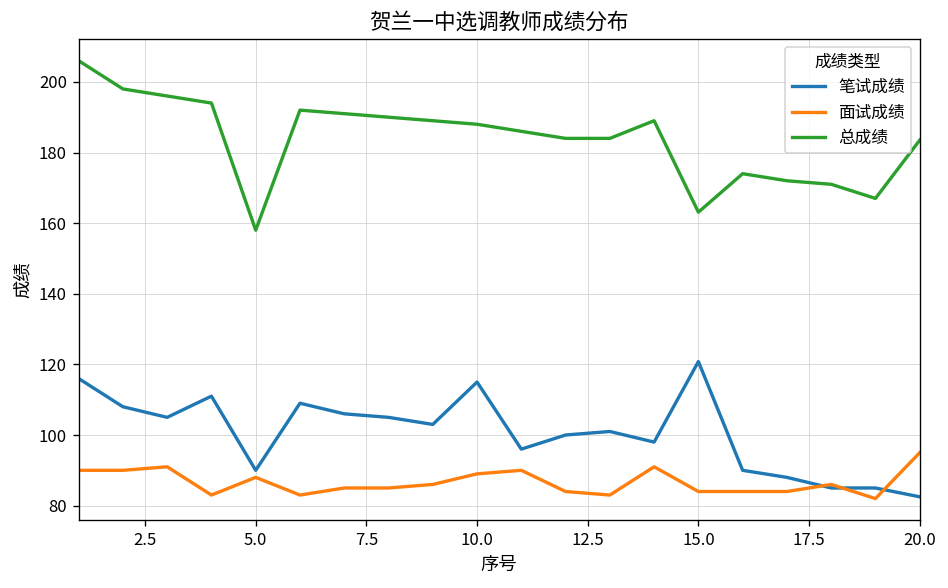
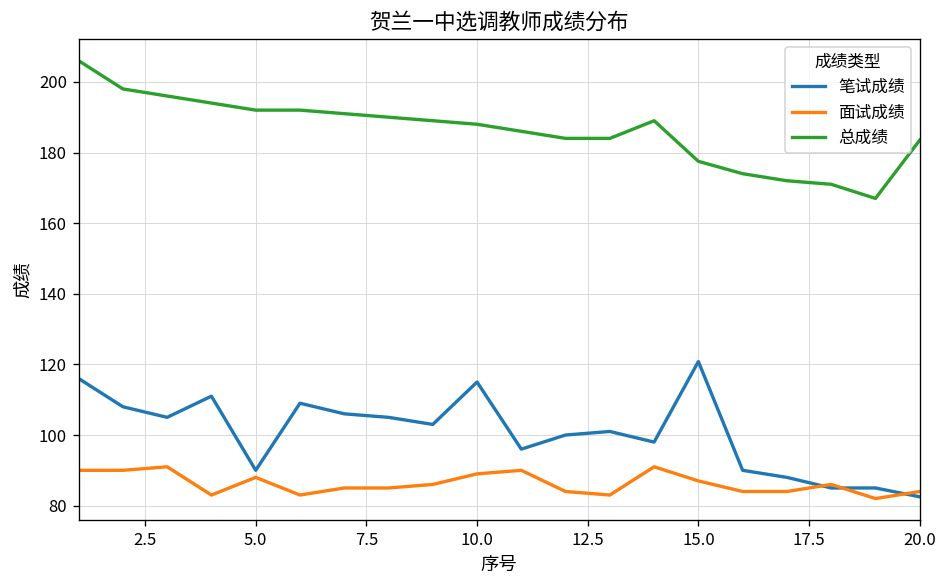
  {
    "笔试成绩": {
      "5.0": 90,
      "10.0": 115,
      "15.0": 121,
      "20.0": 83
    },
    "面试成绩": {
      "5.0": 88,
      "10.0": 89,
-     "15.0": 84,
-     "20.0": 95
+     "15.0": 87,
+     "20.0": 84
    },
    "总成绩": {
-     "5.0": 158,
+     "5.0": 192,
      "10.0": 188,
-     "15.0": 163,
+     "15.0": 178,
      "20.0": 184
    }
  }
